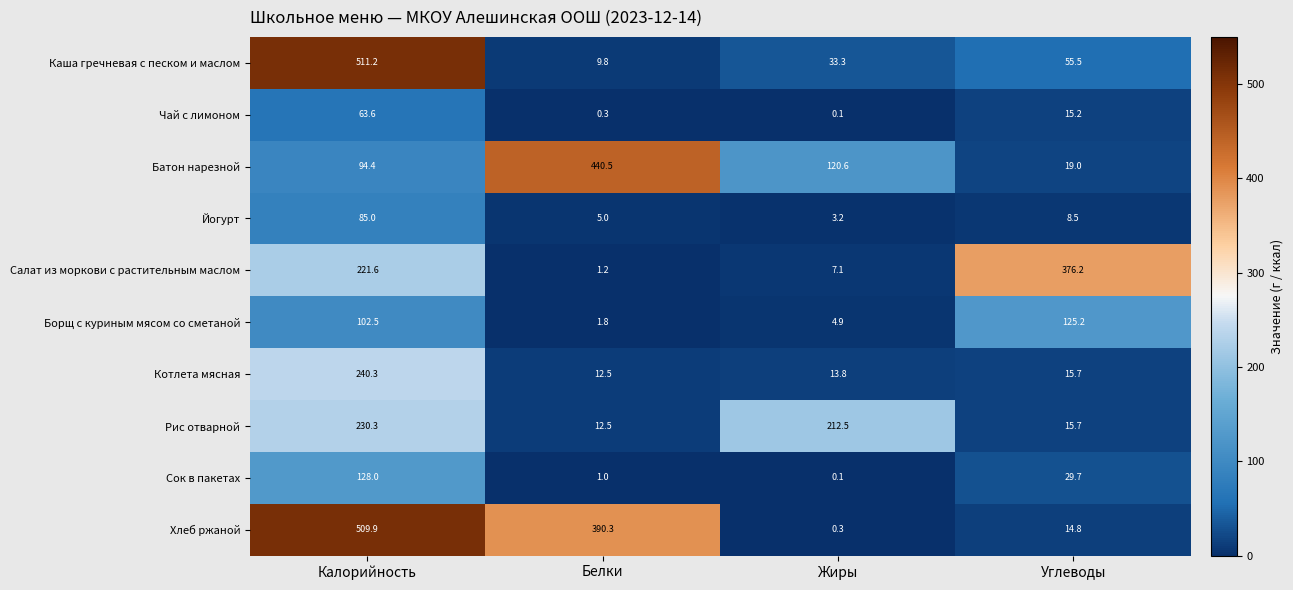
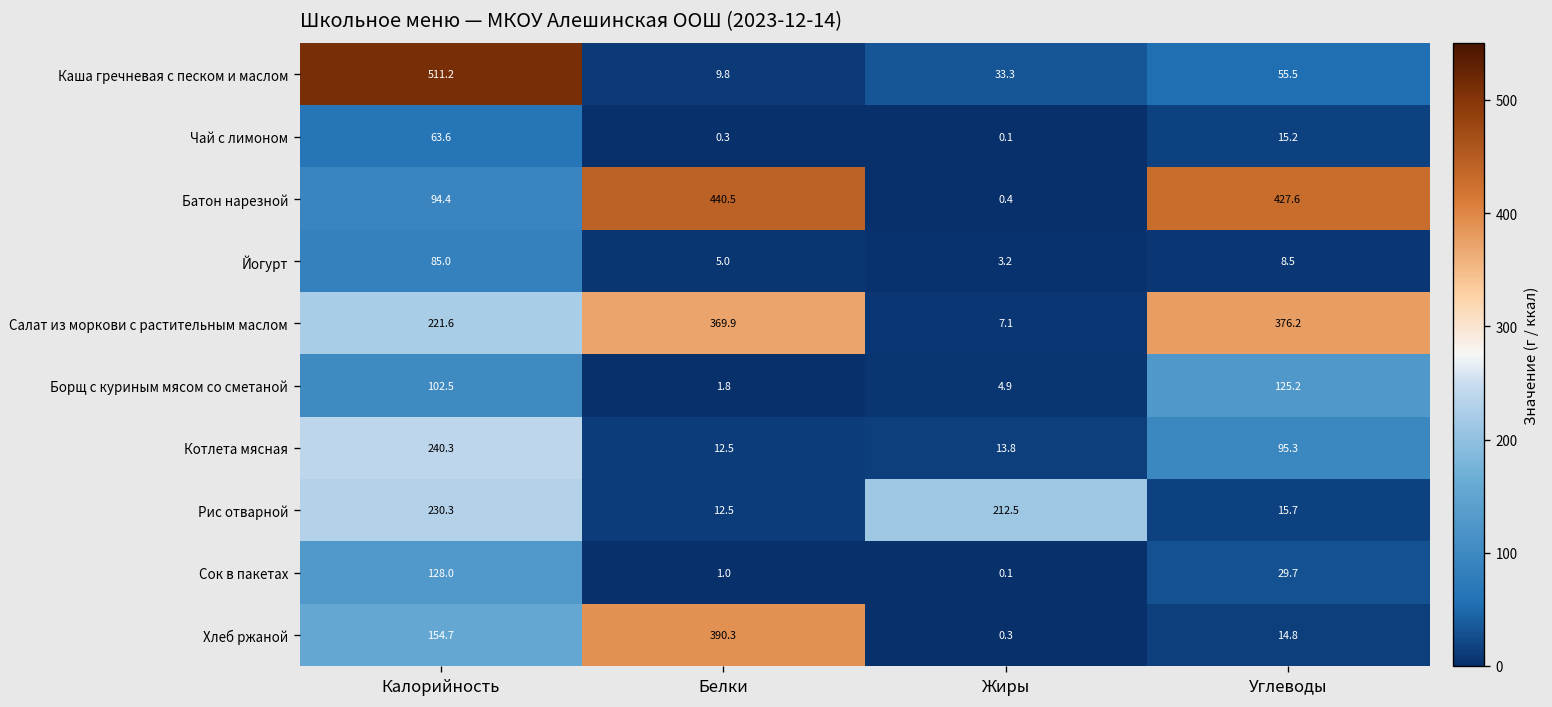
  {
    "Каша гречневая с песком и маслом": {
      "Калорийность": 511.2,
      "Белки": 9.8,
      "Жиры": 33.3,
      "Углеводы": 55.5
    },
    "Чай с лимоном": {
      "Калорийность": 63.6,
      "Белки": 0.3,
      "Жиры": 0.1,
      "Углеводы": 15.2
    },
    "Батон нарезной": {
      "Калорийность": 94.4,
      "Белки": 440.5,
-     "Жиры": 120.6,
-     "Углеводы": 19.0
+     "Жиры": 0.4,
+     "Углеводы": 427.6
    },
    "Йогурт": {
      "Калорийность": 85.0,
      "Белки": 5.0,
      "Жиры": 3.2,
      "Углеводы": 8.5
    },
    "Салат из моркови с растительным маслом": {
      "Калорийность": 221.6,
-     "Белки": 1.2,
+     "Белки": 369.9,
      "Жиры": 7.1,
      "Углеводы": 376.2
    },
    "Борщ с куриным мясом со сметаной": {
      "Калорийность": 102.5,
      "Белки": 1.8,
      "Жиры": 4.9,
      "Углеводы": 125.2
    },
    "Котлета мясная": {
      "Калорийность": 240.3,
      "Белки": 12.5,
      "Жиры": 13.8,
-     "Углеводы": 15.7
+     "Углеводы": 95.3
    },
    "Рис отварной": {
      "Калорийность": 230.3,
      "Белки": 12.5,
      "Жиры": 212.5,
      "Углеводы": 15.7
    },
    "Сок в пакетах": {
      "Калорийность": 128.0,
      "Белки": 1.0,
      "Жиры": 0.1,
      "Углеводы": 29.7
    },
    "Хлеб ржаной": {
-     "Калорийность": 509.9,
+     "Калорийность": 154.7,
      "Белки": 390.3,
      "Жиры": 0.3,
      "Углеводы": 14.8
    }
  }
